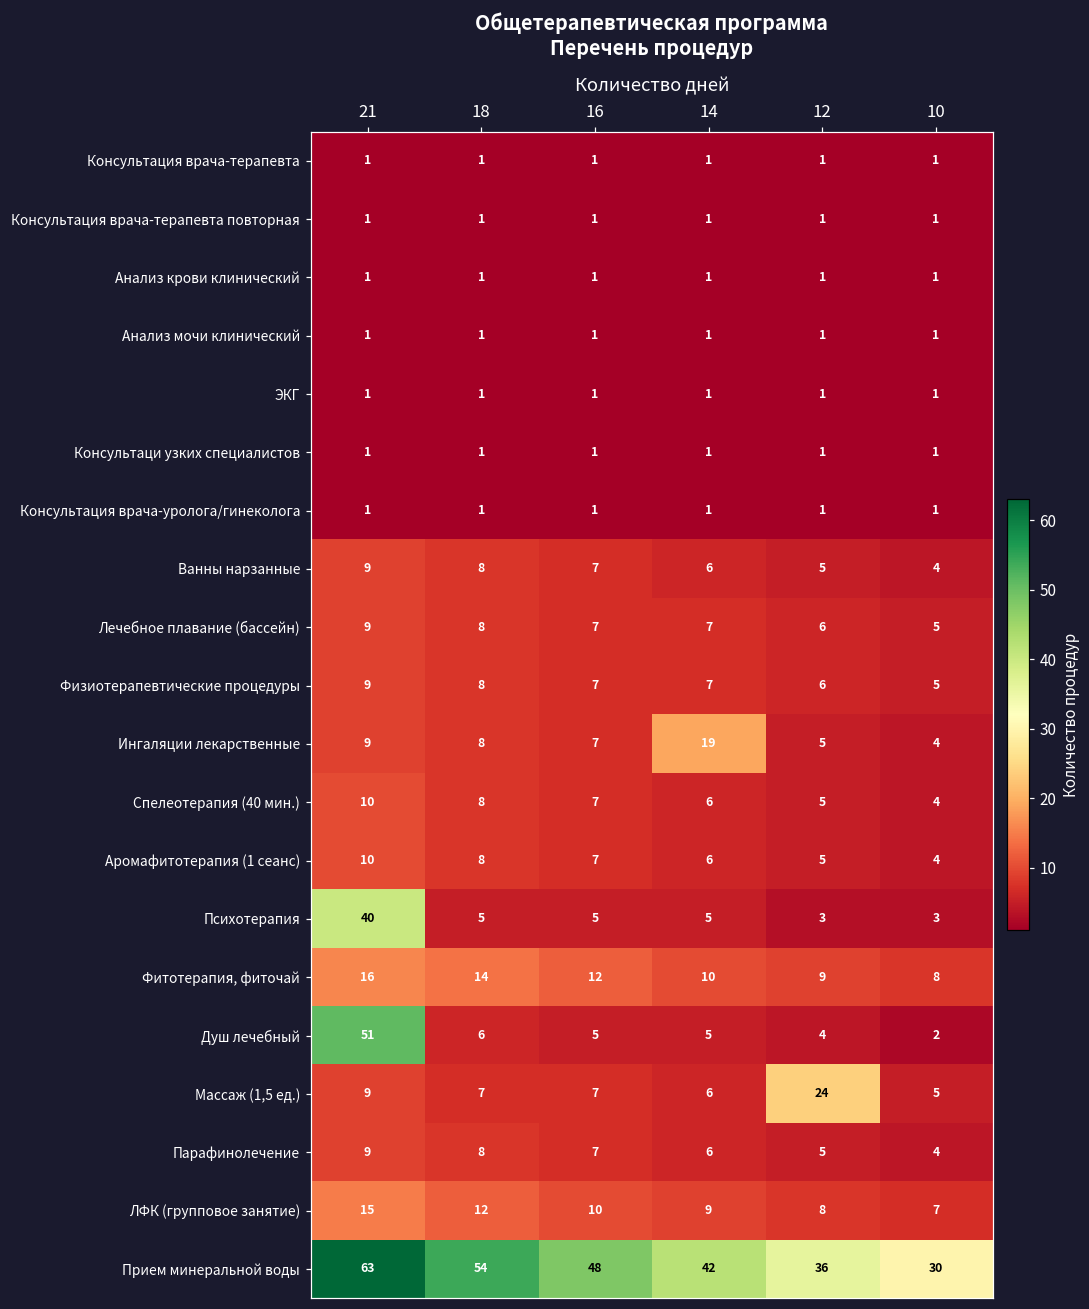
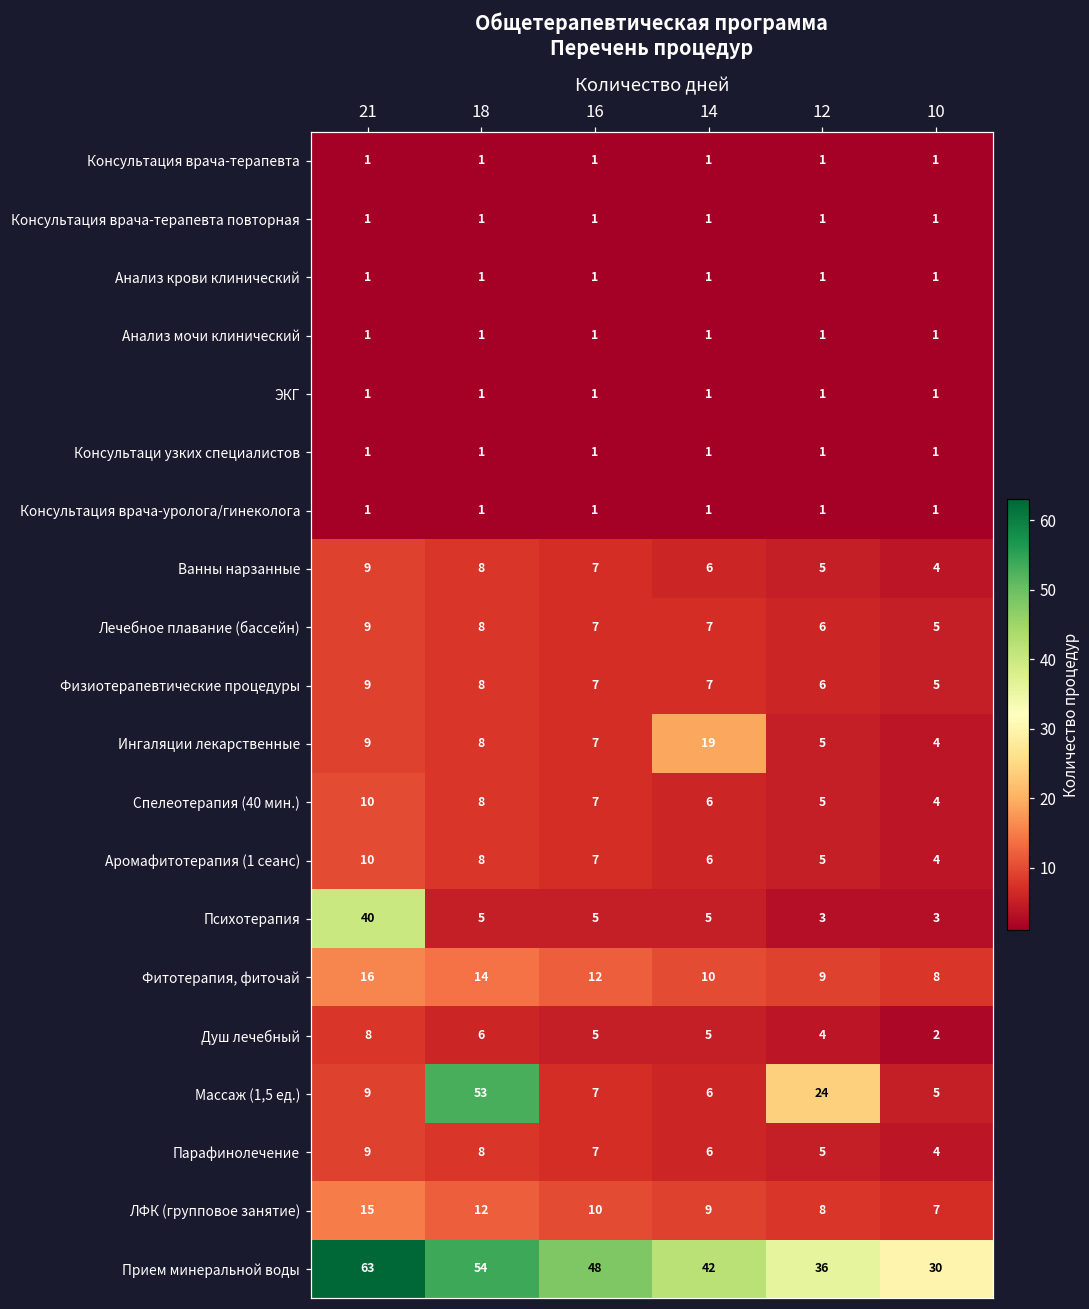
  {
    "Консультация врача-терапевта": {
      "21": 1,
      "18": 1,
      "16": 1,
      "14": 1,
      "12": 1,
      "10": 1
    },
    "Консультация врача-терапевта повторная": {
      "21": 1,
      "18": 1,
      "16": 1,
      "14": 1,
      "12": 1,
      "10": 1
    },
    "Анализ крови клинический": {
      "21": 1,
      "18": 1,
      "16": 1,
      "14": 1,
      "12": 1,
      "10": 1
    },
    "Анализ мочи клинический": {
      "21": 1,
      "18": 1,
      "16": 1,
      "14": 1,
      "12": 1,
      "10": 1
    },
    "ЭКГ": {
      "21": 1,
      "18": 1,
      "16": 1,
      "14": 1,
      "12": 1,
      "10": 1
    },
    "Консультаци узких специалистов": {
      "21": 1,
      "18": 1,
      "16": 1,
      "14": 1,
      "12": 1,
      "10": 1
    },
    "Консультация врача-уролога/гинеколога": {
      "21": 1,
      "18": 1,
      "16": 1,
      "14": 1,
      "12": 1,
      "10": 1
    },
    "Ванны нарзанные": {
      "21": 9,
      "18": 8,
      "16": 7,
      "14": 6,
      "12": 5,
      "10": 4
    },
    "Лечебное плавание (бассейн)": {
      "21": 9,
      "18": 8,
      "16": 7,
      "14": 7,
      "12": 6,
      "10": 5
    },
    "Физиотерапевтические процедуры": {
      "21": 9,
      "18": 8,
      "16": 7,
      "14": 7,
      "12": 6,
      "10": 5
    },
    "Ингаляции лекарственные": {
      "21": 9,
      "18": 8,
      "16": 7,
      "14": 19,
      "12": 5,
      "10": 4
    },
    "Спелеотерапия (40 мин.)": {
      "21": 10,
      "18": 8,
      "16": 7,
      "14": 6,
      "12": 5,
      "10": 4
    },
    "Аромафитотерапия (1 сеанс)": {
      "21": 10,
      "18": 8,
      "16": 7,
      "14": 6,
      "12": 5,
      "10": 4
    },
    "Психотерапия": {
      "21": 40,
      "18": 5,
      "16": 5,
      "14": 5,
      "12": 3,
      "10": 3
    },
    "Фитотерапия, фиточай": {
      "21": 16,
      "18": 14,
      "16": 12,
      "14": 10,
      "12": 9,
      "10": 8
    },
    "Душ лечебный": {
-     "21": 51,
+     "21": 8,
      "18": 6,
      "16": 5,
      "14": 5,
      "12": 4,
      "10": 2
    },
    "Массаж (1,5 ед.)": {
      "21": 9,
-     "18": 7,
+     "18": 53,
      "16": 7,
      "14": 6,
      "12": 24,
      "10": 5
    },
    "Парафинолечение": {
      "21": 9,
      "18": 8,
      "16": 7,
      "14": 6,
      "12": 5,
      "10": 4
    },
    "ЛФК (групповое занятие)": {
      "21": 15,
      "18": 12,
      "16": 10,
      "14": 9,
      "12": 8,
      "10": 7
    },
    "Прием минеральной воды": {
      "21": 63,
      "18": 54,
      "16": 48,
      "14": 42,
      "12": 36,
      "10": 30
    }
  }
